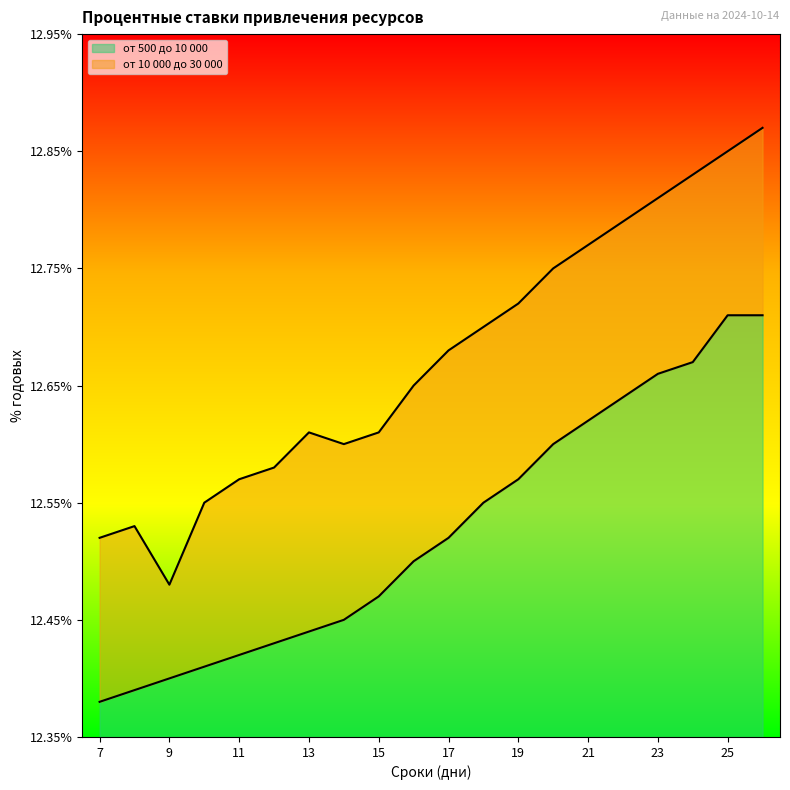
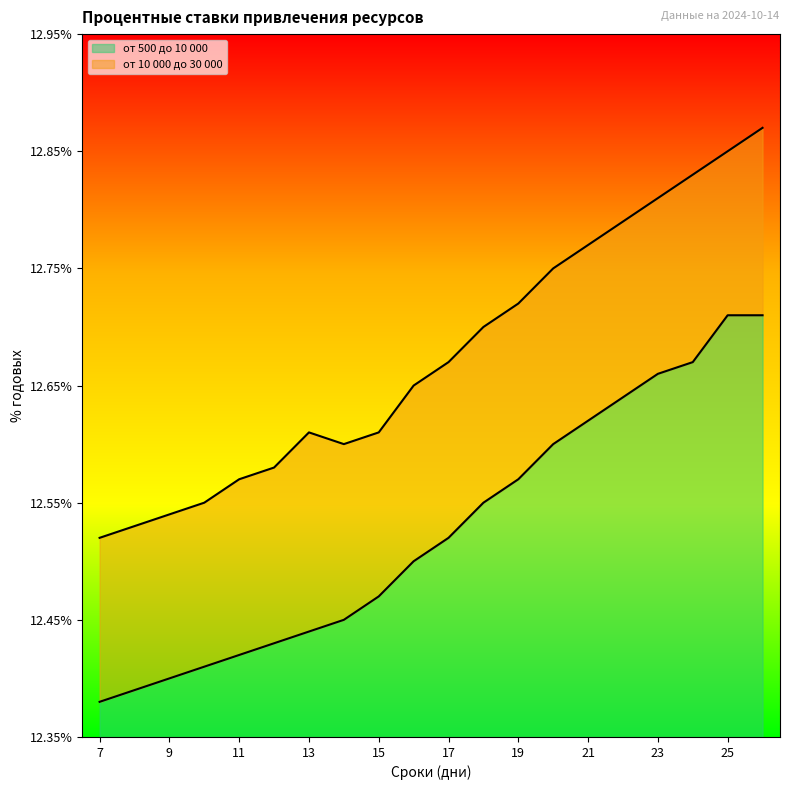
  {
    "от 500 до 10 000": {
      "7": "12.38%",
      "9": "12.40%",
      "11": "12.42%",
      "13": "12.44%",
      "15": "12.47%",
      "17": "12.52%",
      "19": "12.57%",
      "21": "12.62%",
      "23": "12.66%",
      "25": "12.71%"
    },
    "от 10 000 до 30 000": {
      "7": "12.52%",
-     "9": "12.48%",
+     "9": "12.54%",
      "11": "12.57%",
      "13": "12.61%",
      "15": "12.61%",
-     "17": "12.68%",
+     "17": "12.67%",
      "19": "12.72%",
      "21": "12.77%",
      "23": "12.81%",
      "25": "12.85%"
    }
  }
